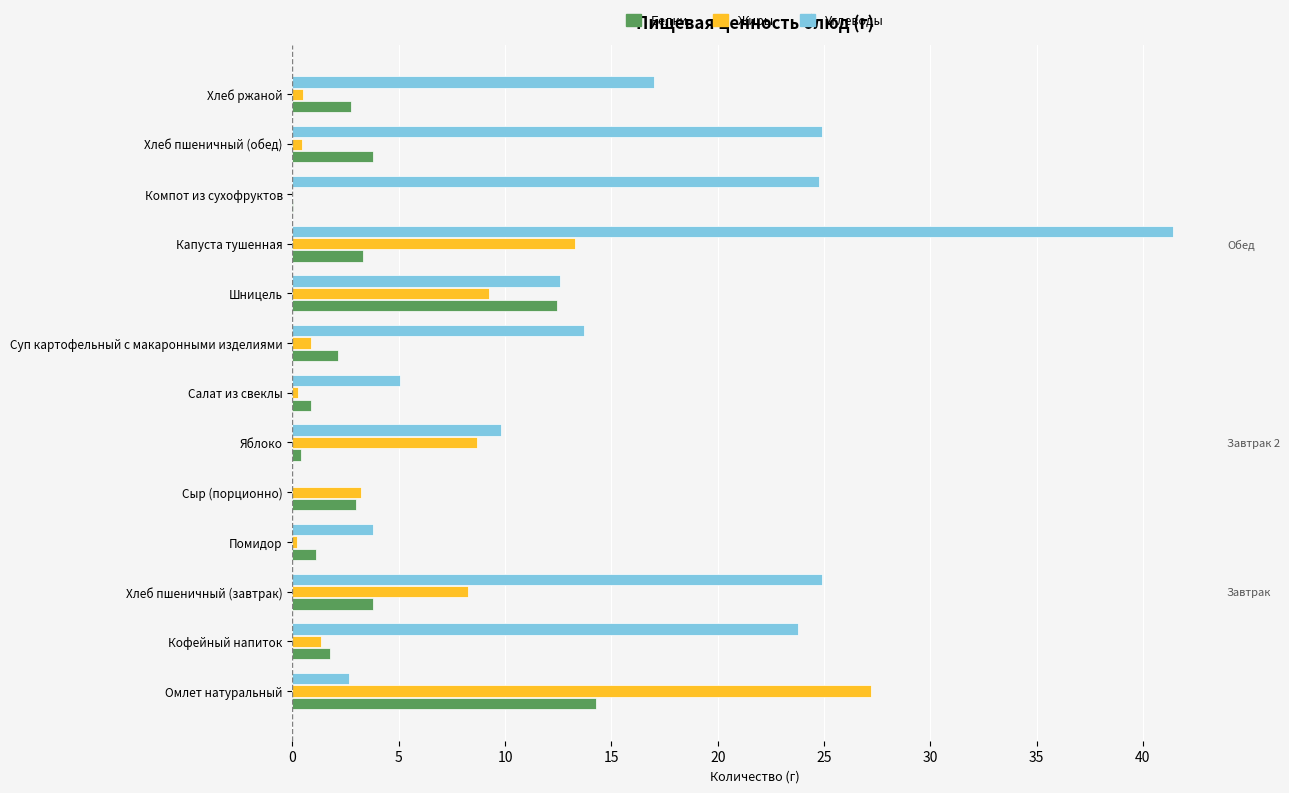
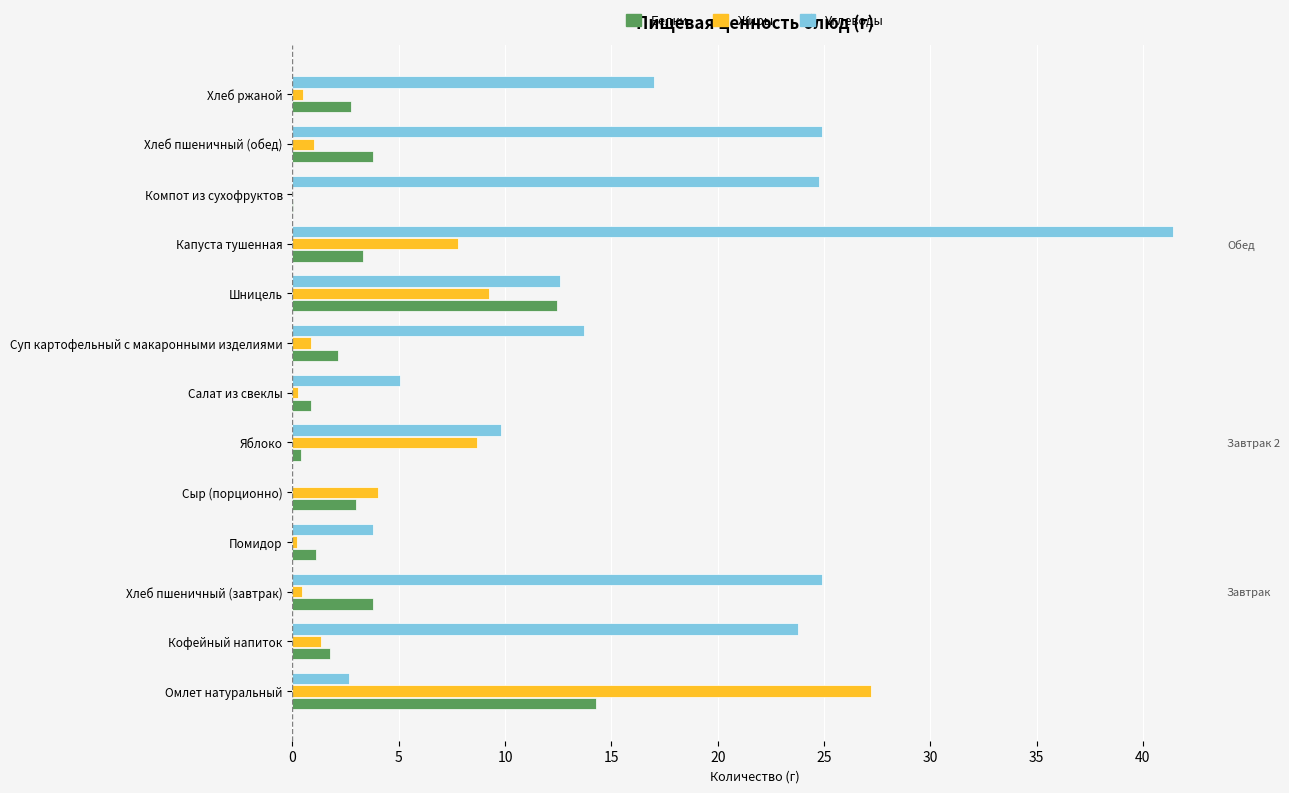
  {
    "Жиры": {
      "Хлеб ржаной": 0.5,
-     "Хлеб пшеничный (обед)": 0.5,
+     "Хлеб пшеничный (обед)": 1.0,
      "Компот из сухофруктов": 0.0,
-     "Капуста тушенная": 13.3,
+     "Капуста тушенная": 7.8,
      "Шницель": 9.2,
      "Суп картофельный с макаронными изделиями": 0.9,
      "Салат из свеклы": 0.3,
      "Яблоко": 8.7,
-     "Сыр (порционно)": 3.2,
+     "Сыр (порционно)": 4.0,
      "Помидор": 0.2,
-     "Хлеб пшеничный (завтрак)": 8.2,
+     "Хлеб пшеничный (завтрак)": 0.5,
      "Кофейный напиток": 1.4,
      "Омлет натуральный": 27.2
    }
  }
